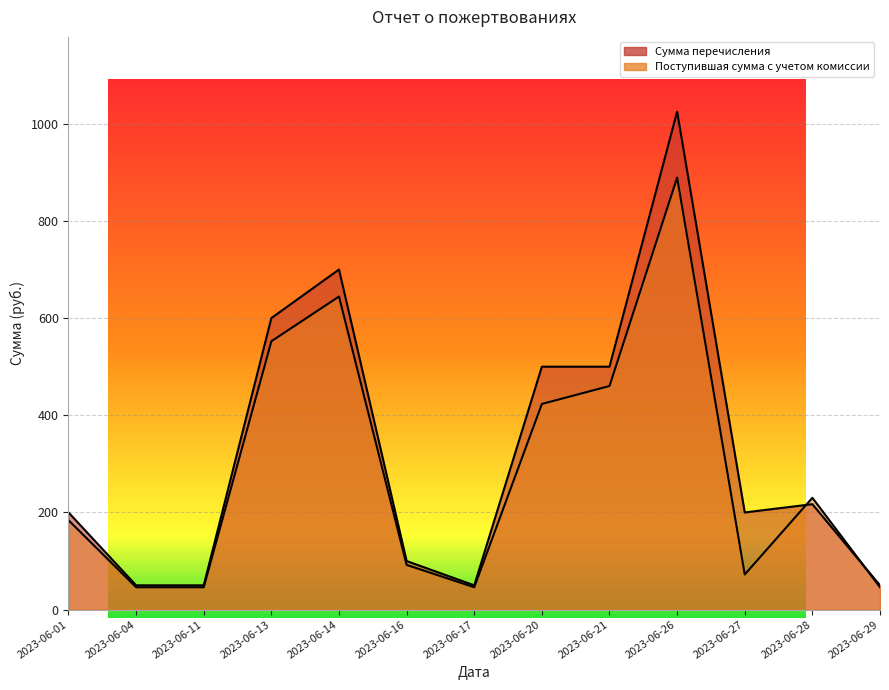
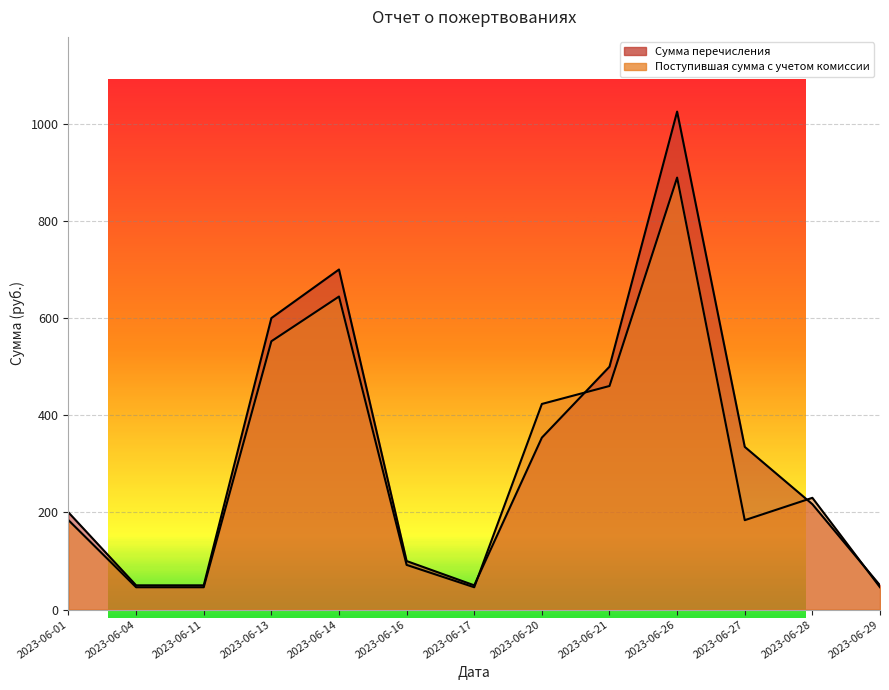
  {
    "Сумма перечисления": {
      "2023-06-01": 200,
      "2023-06-13": 600,
      "2023-06-14": 700,
      "2023-06-16": 100,
-     "2023-06-20": 500,
+     "2023-06-20": 350,
      "2023-06-21": 500,
      "2023-06-26": 1030,
-     "2023-06-27": 200,
+     "2023-06-27": 340,
      "2023-06-28": 220
    },
    "Поступившая сумма с учетом комиссии": {
      "2023-06-01": 180,
      "2023-06-13": 550,
      "2023-06-14": 640,
      "2023-06-16": 90,
      "2023-06-20": 420,
      "2023-06-21": 460,
      "2023-06-26": 890,
-     "2023-06-27": 70,
+     "2023-06-27": 180,
      "2023-06-28": 230
    }
  }
